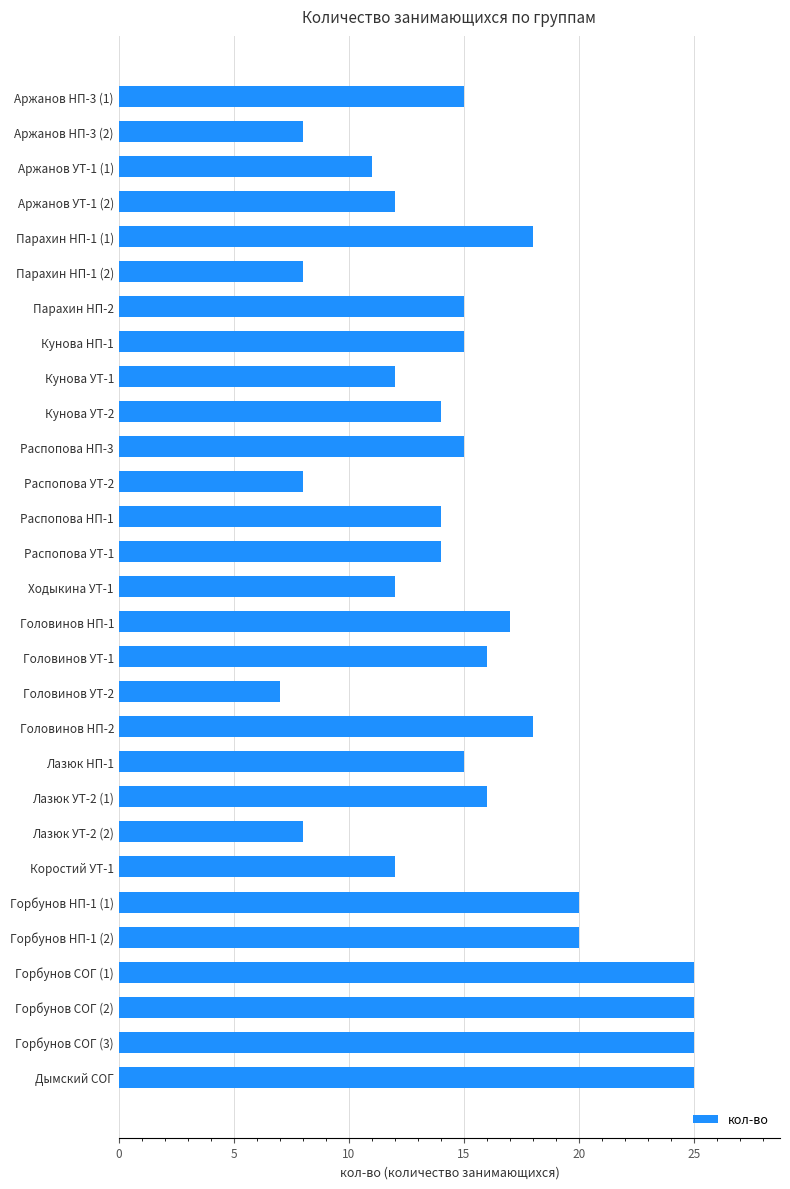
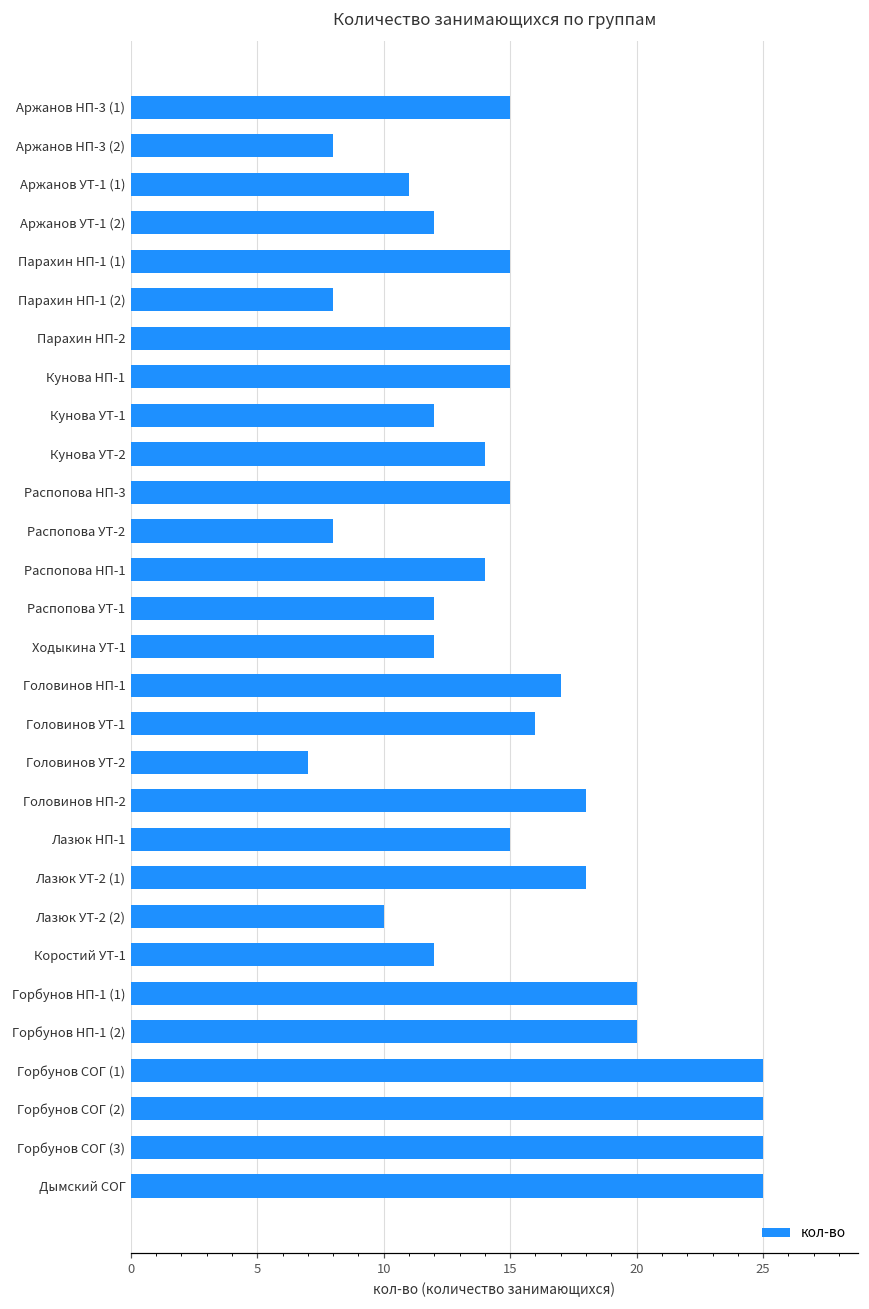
  {
    "Аржанов НП-3 (1)": 15,
    "Аржанов НП-3 (2)": 8,
    "Аржанов УТ-1 (1)": 11,
    "Аржанов УТ-1 (2)": 12,
-   "Парахин НП-1 (1)": 18,
+   "Парахин НП-1 (1)": 15,
    "Парахин НП-1 (2)": 8,
    "Парахин НП-2": 15,
    "Кунова НП-1": 15,
    "Кунова УТ-1": 12,
    "Кунова УТ-2": 14,
    "Распопова НП-3": 15,
    "Распопова УТ-2": 8,
    "Распопова НП-1": 14,
-   "Распопова УТ-1": 14,
+   "Распопова УТ-1": 12,
    "Ходыкина УТ-1": 12,
    "Головинов НП-1": 17,
    "Головинов УТ-1": 16,
    "Головинов УТ-2": 7,
    "Головинов НП-2": 18,
    "Лазюк НП-1": 15,
-   "Лазюк УТ-2 (1)": 16,
-   "Лазюк УТ-2 (2)": 8,
+   "Лазюк УТ-2 (1)": 18,
+   "Лазюк УТ-2 (2)": 10,
    "Коростий УТ-1": 12,
    "Горбунов НП-1 (1)": 20,
    "Горбунов НП-1 (2)": 20,
    "Горбунов СОГ (1)": 25,
    "Горбунов СОГ (2)": 25,
    "Горбунов СОГ (3)": 25,
    "Дымский СОГ": 25
  }
